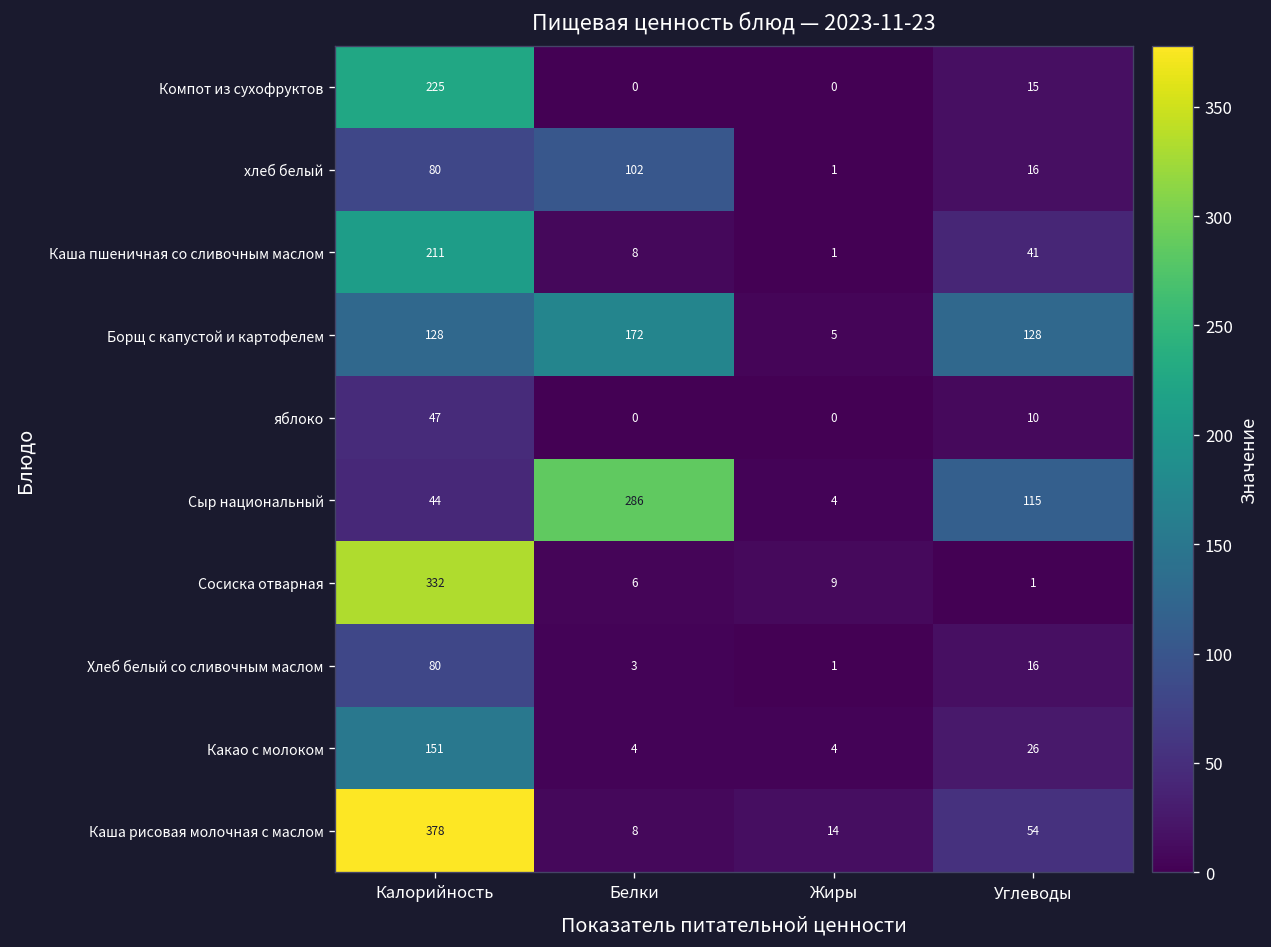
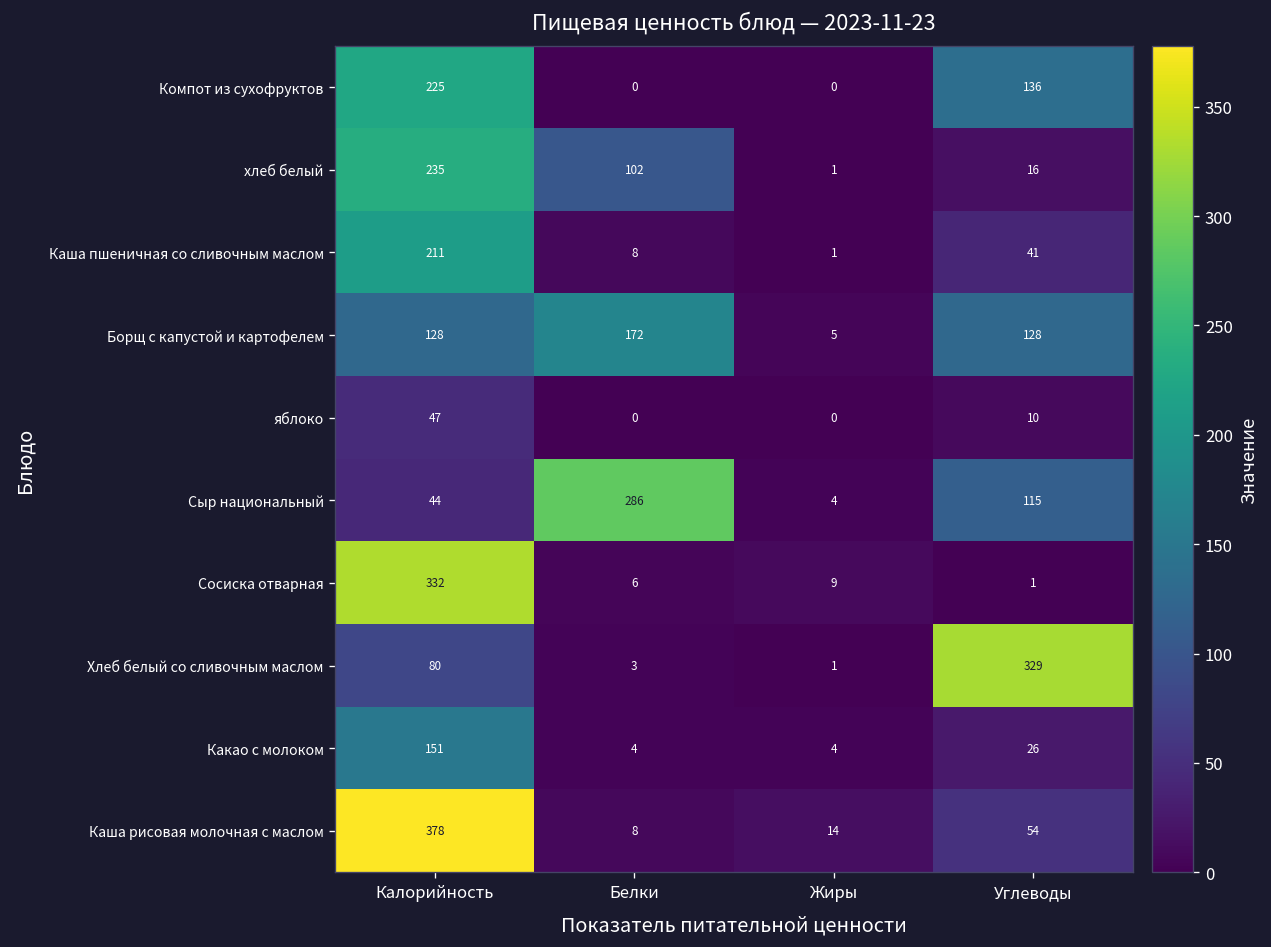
  {
    "Компот из сухофруктов": {
      "Калорийность": 225,
      "Белки": 0,
      "Жиры": 0,
-     "Углеводы": 15
+     "Углеводы": 136
    },
    "хлеб белый": {
-     "Калорийность": 80,
+     "Калорийность": 235,
      "Белки": 102,
      "Жиры": 1,
      "Углеводы": 16
    },
    "Каша пшеничная со сливочным маслом": {
      "Калорийность": 211,
      "Белки": 8,
      "Жиры": 1,
      "Углеводы": 41
    },
    "Борщ с капустой и картофелем": {
      "Калорийность": 128,
      "Белки": 172,
      "Жиры": 5,
      "Углеводы": 128
    },
    "яблоко": {
      "Калорийность": 47,
      "Белки": 0,
      "Жиры": 0,
      "Углеводы": 10
    },
    "Сыр национальный": {
      "Калорийность": 44,
      "Белки": 286,
      "Жиры": 4,
      "Углеводы": 115
    },
    "Сосиска отварная": {
      "Калорийность": 332,
      "Белки": 6,
      "Жиры": 9,
      "Углеводы": 1
    },
    "Хлеб белый со сливочным маслом": {
      "Калорийность": 80,
      "Белки": 3,
      "Жиры": 1,
-     "Углеводы": 16
+     "Углеводы": 329
    },
    "Какао с молоком": {
      "Калорийность": 151,
      "Белки": 4,
      "Жиры": 4,
      "Углеводы": 26
    },
    "Каша рисовая молочная с маслом": {
      "Калорийность": 378,
      "Белки": 8,
      "Жиры": 14,
      "Углеводы": 54
    }
  }
